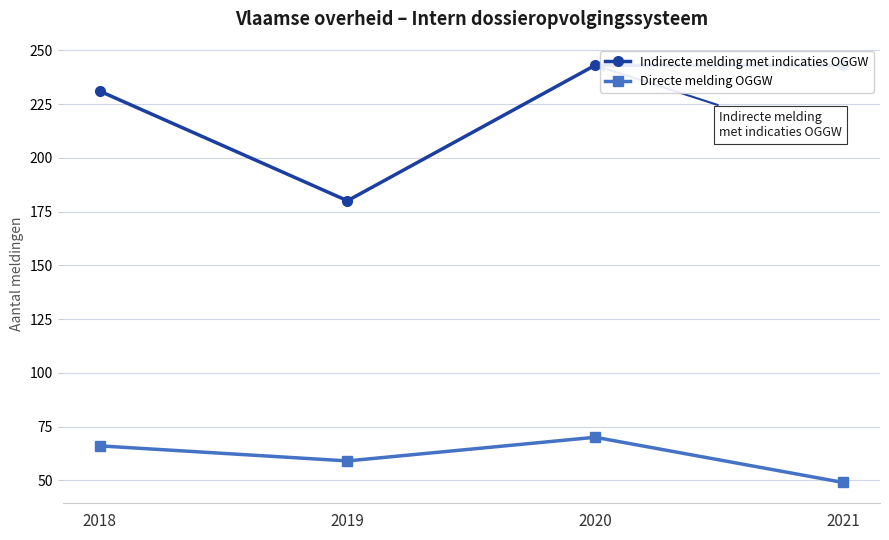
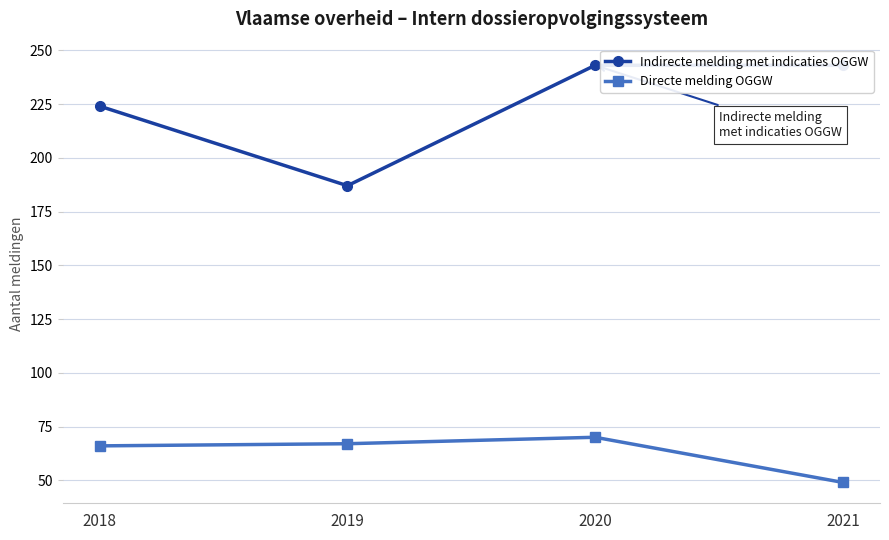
  {
    "Indirecte melding met indicaties OGGW": {
-     "2018": 231,
-     "2019": 180,
+     "2018": 224,
+     "2019": 187,
      "2020": 243
    },
    "Directe melding OGGW": {
      "2018": 66,
-     "2019": 59,
+     "2019": 67,
      "2020": 70,
      "2021": 49
    }
  }
